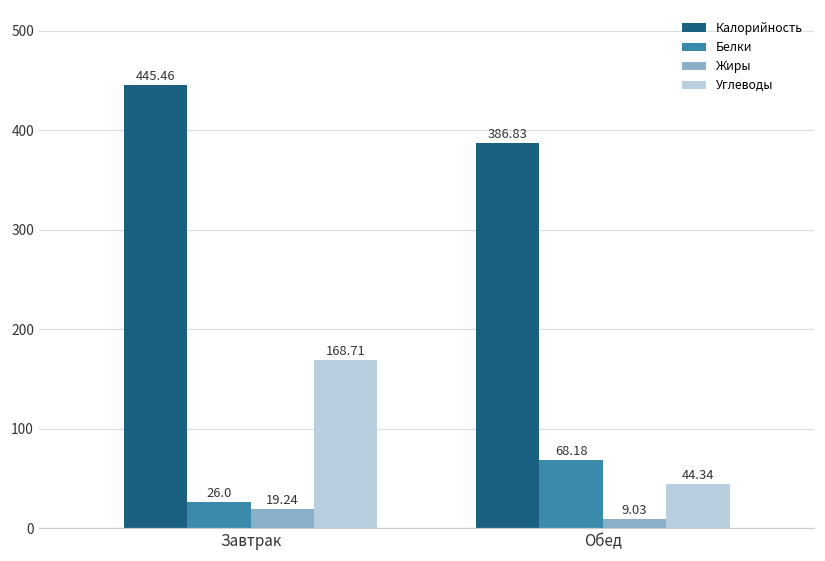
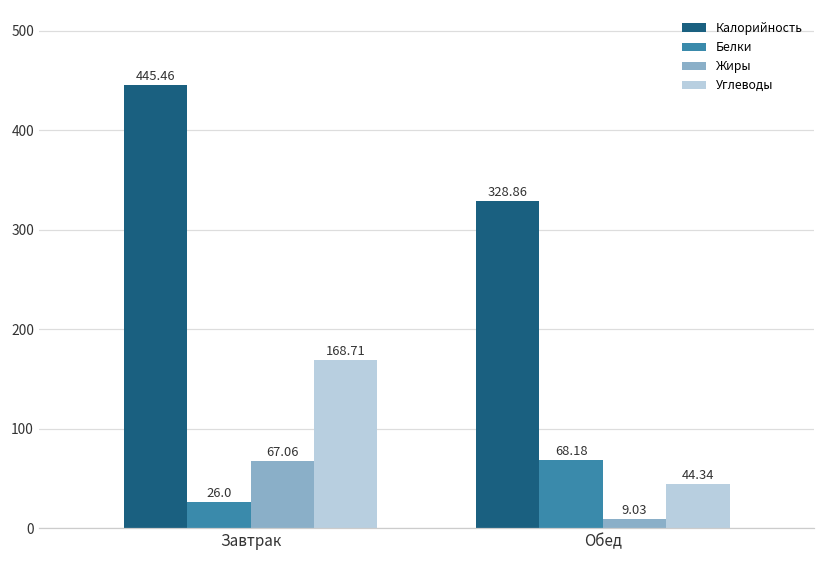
  {
    "Калорийность": {
      "Завтрак": 445.46,
-     "Обед": 386.83
+     "Обед": 328.86
    },
    "Белки": {
      "Завтрак": 26.0,
      "Обед": 68.18
    },
    "Жиры": {
-     "Завтрак": 19.24,
+     "Завтрак": 67.06,
      "Обед": 9.03
    },
    "Углеводы": {
      "Завтрак": 168.71,
      "Обед": 44.34
    }
  }
